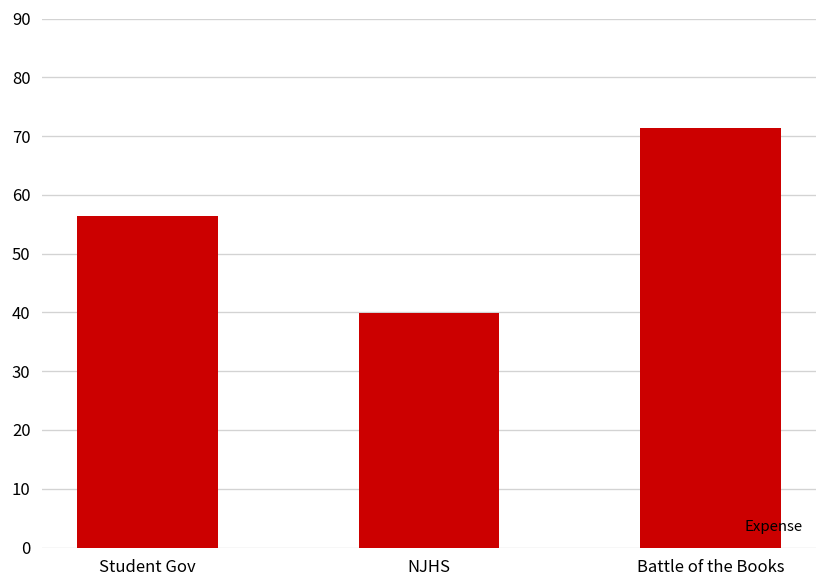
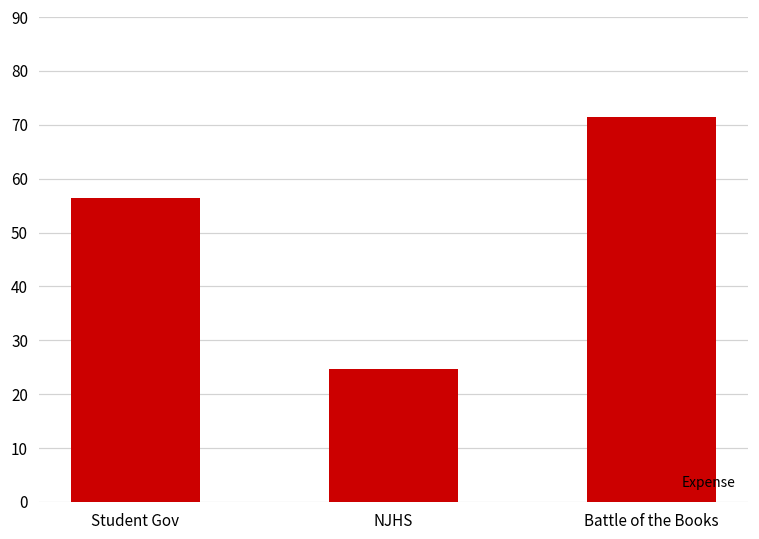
  {
    "Student Gov": 56,
-   "NJHS": 40,
+   "NJHS": 25,
    "Battle of the Books": 71
  }
